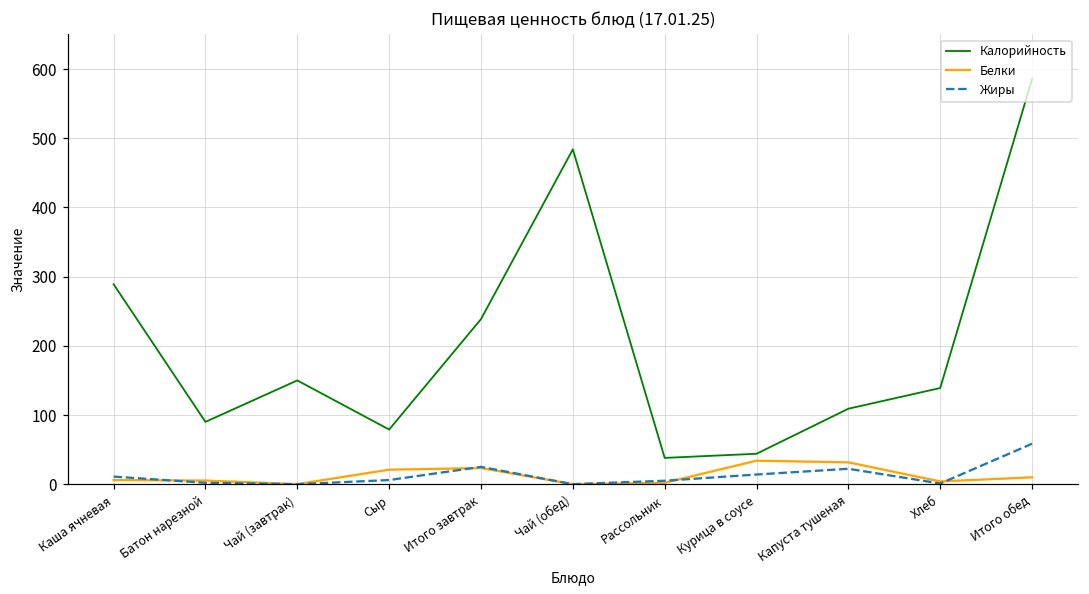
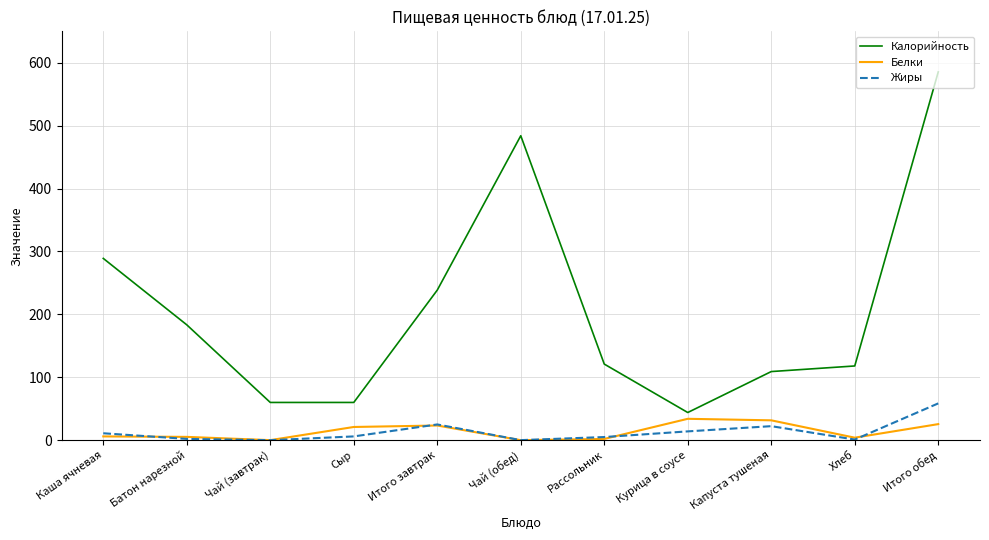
  {
    "Калорийность": {
      "Каша ячневая": 290,
-     "Батон нарезной": 90,
-     "Чай (завтрак)": 150,
-     "Сыр": 80,
+     "Батон нарезной": 180,
+     "Чай (завтрак)": 60,
+     "Сыр": 60,
      "Итого завтрак": 240,
      "Чай (обед)": 480,
-     "Рассольник": 40,
+     "Рассольник": 120,
      "Курица в соусе": 40,
      "Капуста тушеная": 110,
-     "Хлеб": 140
+     "Хлеб": 120
    },
    "Белки": {
      "Каша ячневая": 10,
      "Сыр": 20,
      "Курица в соусе": 30,
      "Капуста тушеная": 30,
-     "Итого обед": 10
+     "Итого обед": 30
    },
    "Жиры": {
      "Каша ячневая": 10,
      "Сыр": 10,
      "Курица в соусе": 10,
      "Капуста тушеная": 20,
      "Итого обед": 60
    }
  }
